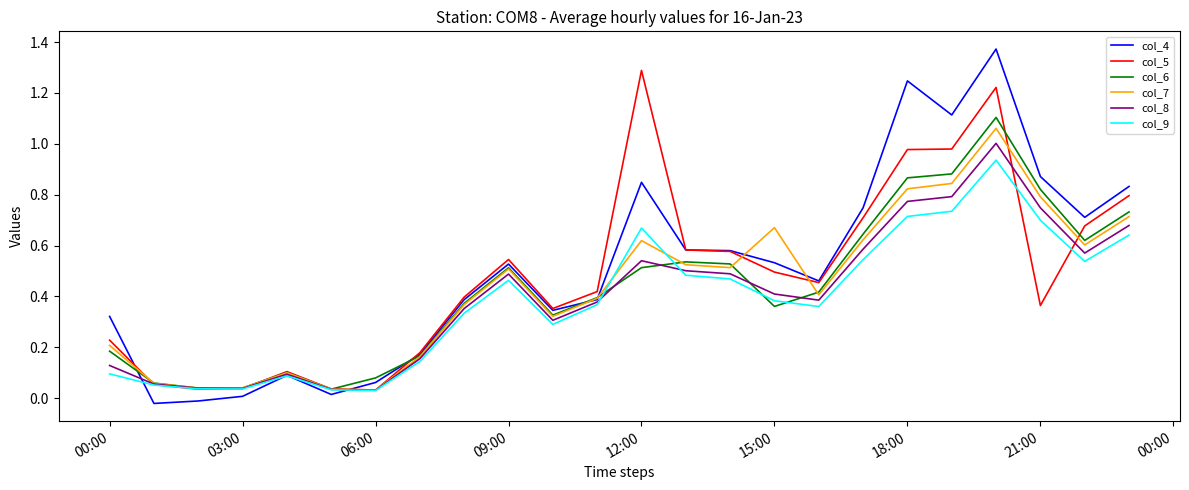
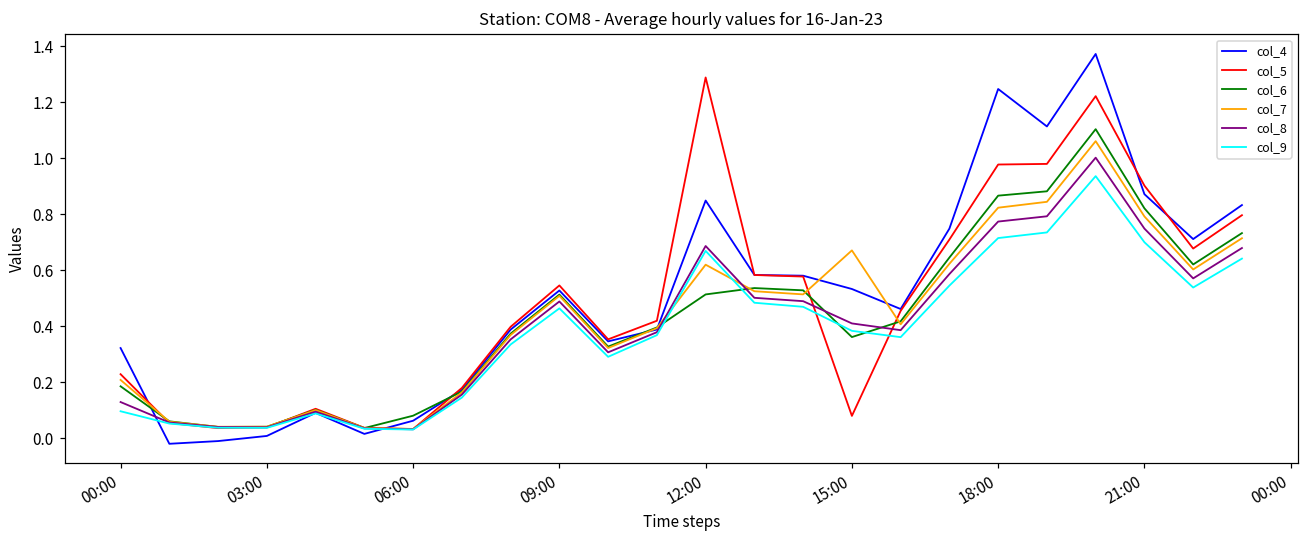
  {
    "col_4": {
      "00:00": 0.32,
      "03:00": 0.01,
      "06:00": 0.06,
      "09:00": 0.53,
      "12:00": 0.85,
      "15:00": 0.53,
      "18:00": 1.25,
      "21:00": 0.87
    },
    "col_5": {
      "00:00": 0.23,
      "09:00": 0.55,
      "12:00": 1.29,
-     "15:00": 0.50,
+     "15:00": 0.08,
      "18:00": 0.98,
-     "21:00": 0.36
+     "21:00": 0.90
    },
    "col_6": {
      "00:00": 0.18,
      "06:00": 0.08,
      "12:00": 0.51,
      "15:00": 0.36,
      "18:00": 0.87,
      "21:00": 0.82
    },
    "col_7": {
      "00:00": 0.21,
      "12:00": 0.62,
      "15:00": 0.67,
      "18:00": 0.82,
      "21:00": 0.79
    },
    "col_8": {
      "00:00": 0.13,
      "09:00": 0.49,
-     "12:00": 0.54,
+     "12:00": 0.69,
      "15:00": 0.41,
      "18:00": 0.77,
      "21:00": 0.75
    },
    "col_9": {
      "00:00": 0.10,
      "09:00": 0.46,
      "12:00": 0.67,
      "15:00": 0.38,
      "18:00": 0.71,
      "21:00": 0.70
    }
  }
